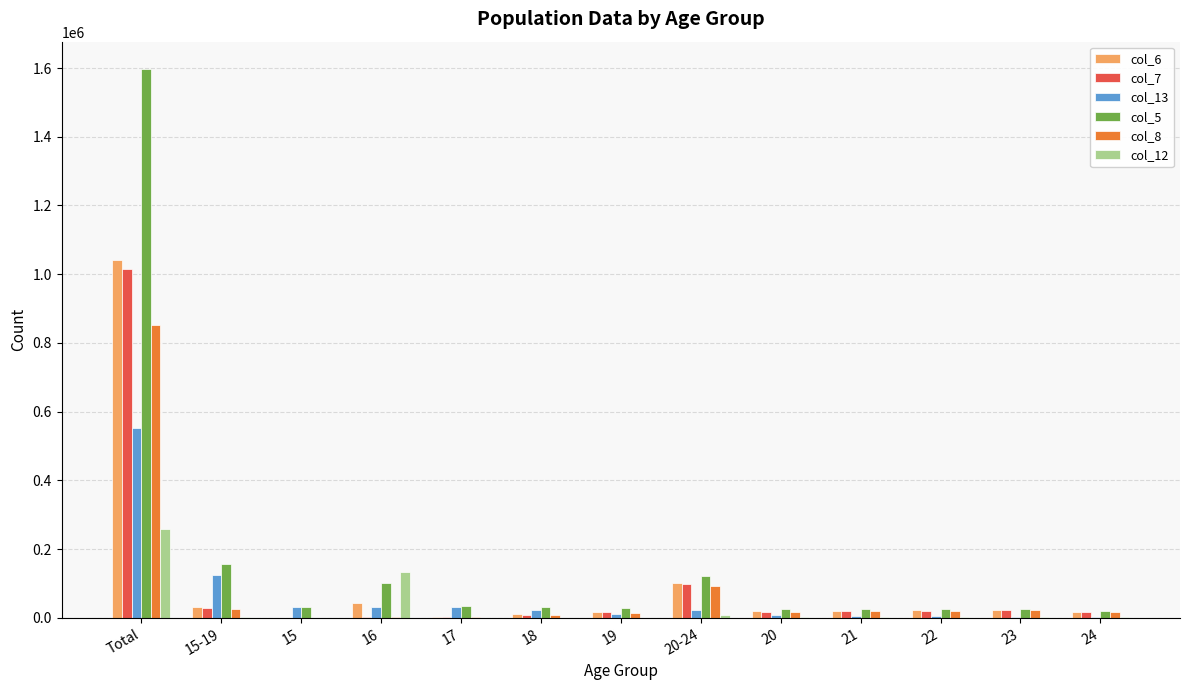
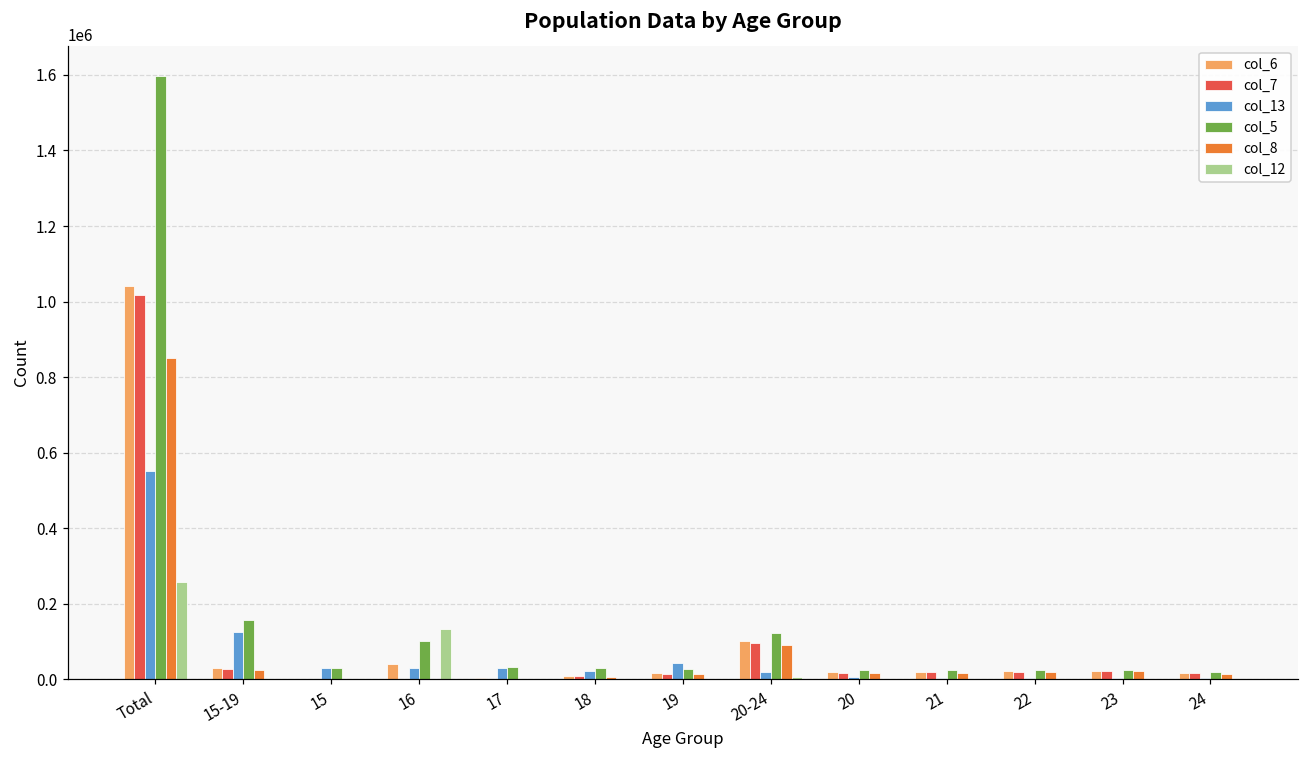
  {
    "col_6": {
      "Total": 1040000,
      "15-19": 30000,
      "16": 40000,
      "18": 10000,
      "19": 20000,
      "20-24": 100000,
      "20": 20000,
      "21": 20000,
      "22": 20000,
      "23": 20000,
      "24": 20000
    },
    "col_13": {
      "Total": 550000,
      "15-19": 130000,
      "15": 30000,
      "16": 30000,
      "17": 30000,
      "18": 20000,
-     "19": 10000,
+     "19": 40000,
      "20-24": 20000
    },
    "col_5": {
      "Total": 1600000,
      "15-19": 160000,
      "15": 30000,
      "16": 100000,
      "17": 30000,
      "18": 30000,
      "19": 30000,
      "20-24": 120000,
      "20": 30000,
      "21": 20000,
      "22": 30000,
      "23": 30000,
      "24": 20000
    },
    "col_12": {
      "Total": 260000,
      "16": 130000,
      "20-24": 10000
    }
  }
